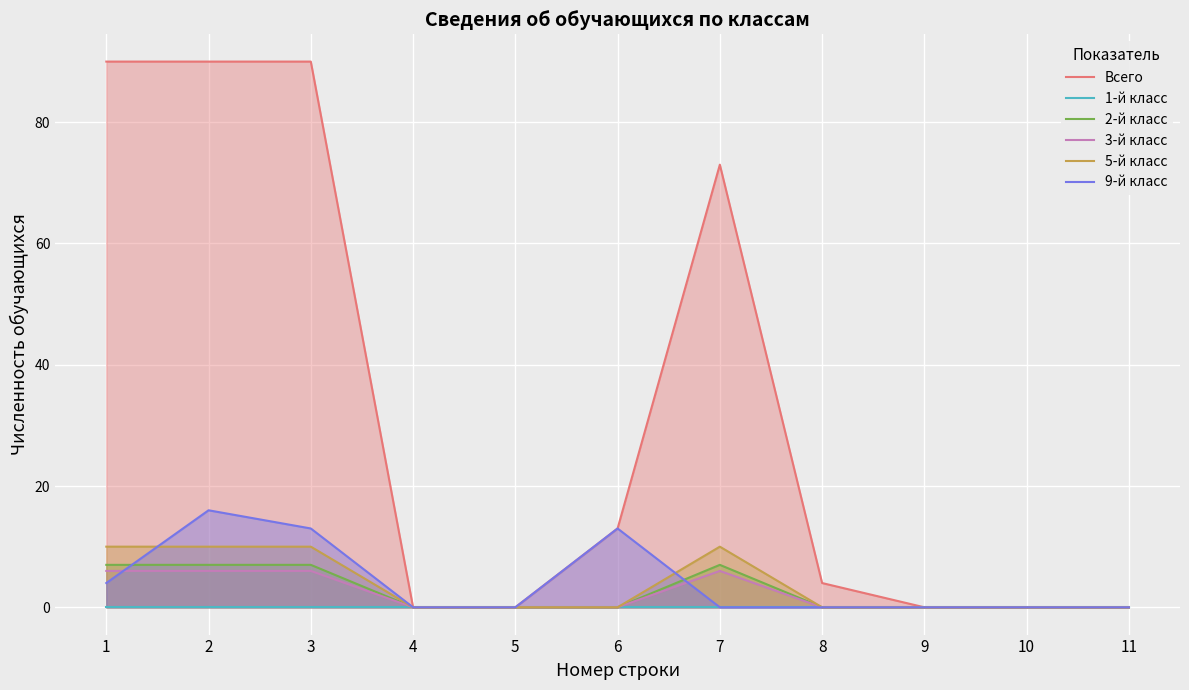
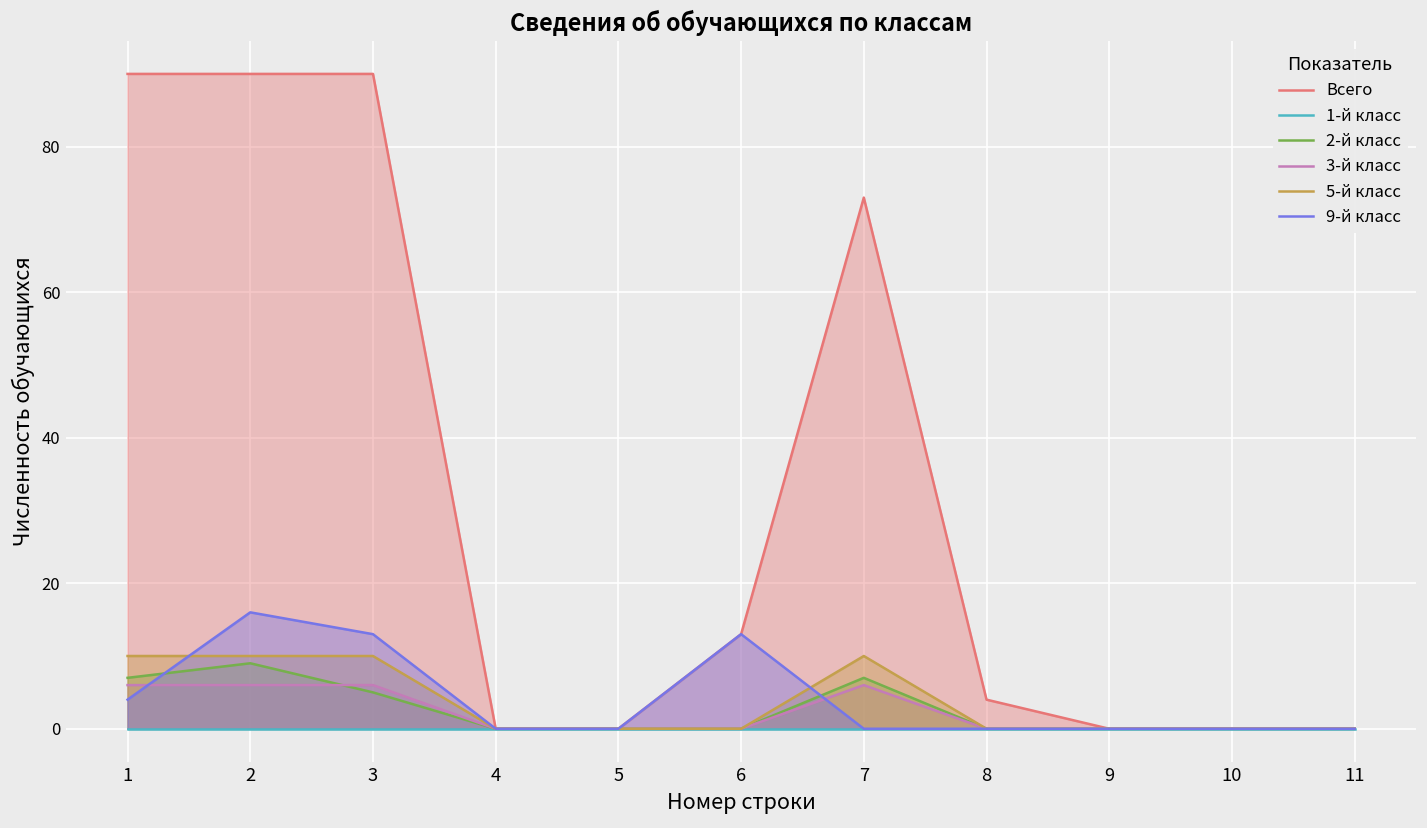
  {
    "Всего": {
      "1": 90,
      "2": 90,
      "3": 90,
      "7": 73,
      "8": 4
    },
    "1-й класс": {
      "1": 0,
      "2": 0,
      "3": 0
    },
    "2-й класс": {
      "1": 7,
-     "2": 7,
-     "3": 7,
+     "2": 9,
+     "3": 5,
      "7": 7
    },
    "3-й класс": {
      "1": 6,
      "2": 6,
      "3": 6,
      "7": 6
    },
    "5-й класс": {
      "1": 10,
      "2": 10,
      "3": 10,
      "7": 10
    },
    "9-й класс": {
      "1": 4,
      "2": 16,
      "3": 13
    }
  }
